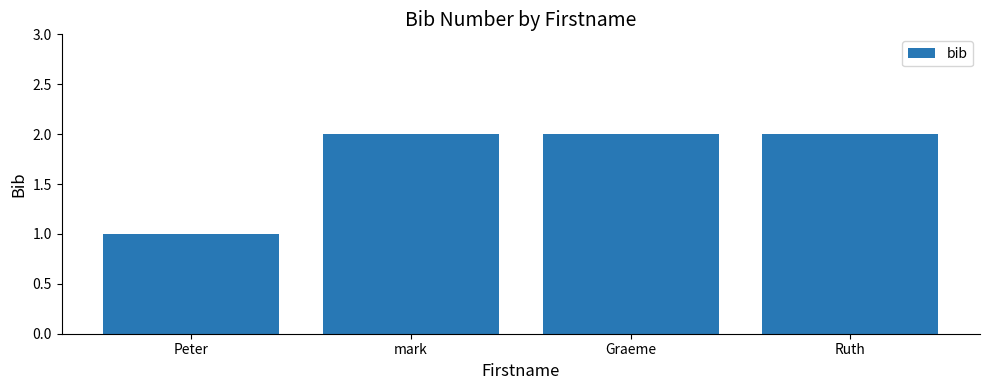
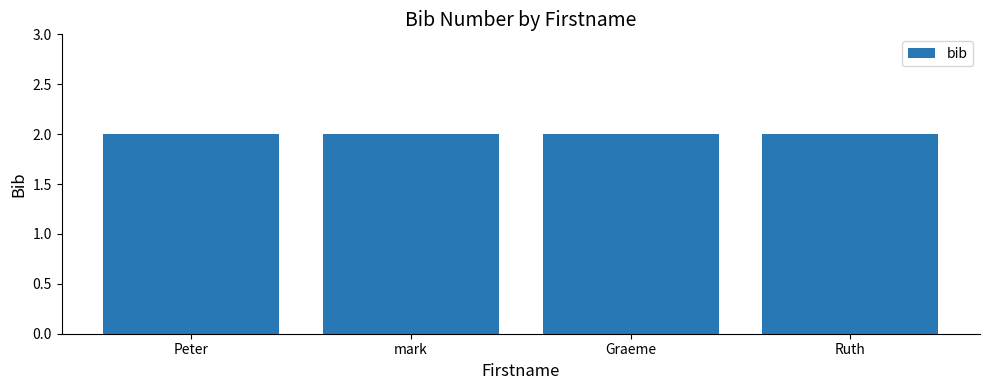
  {
-   "Peter": 1,
+   "Peter": 2,
    "mark": 2,
    "Graeme": 2,
    "Ruth": 2
  }
